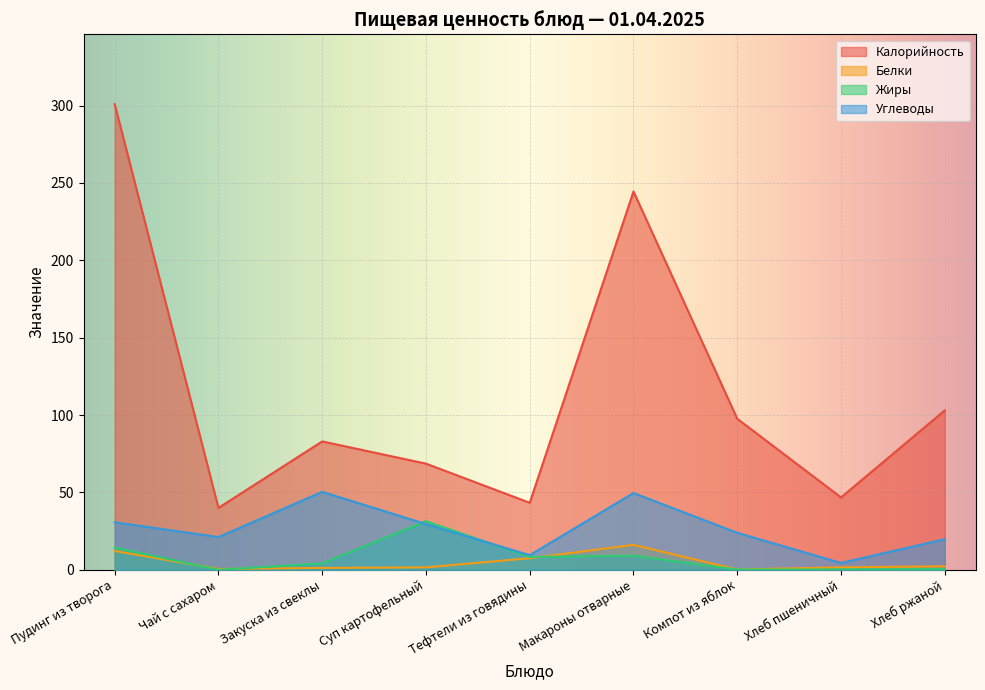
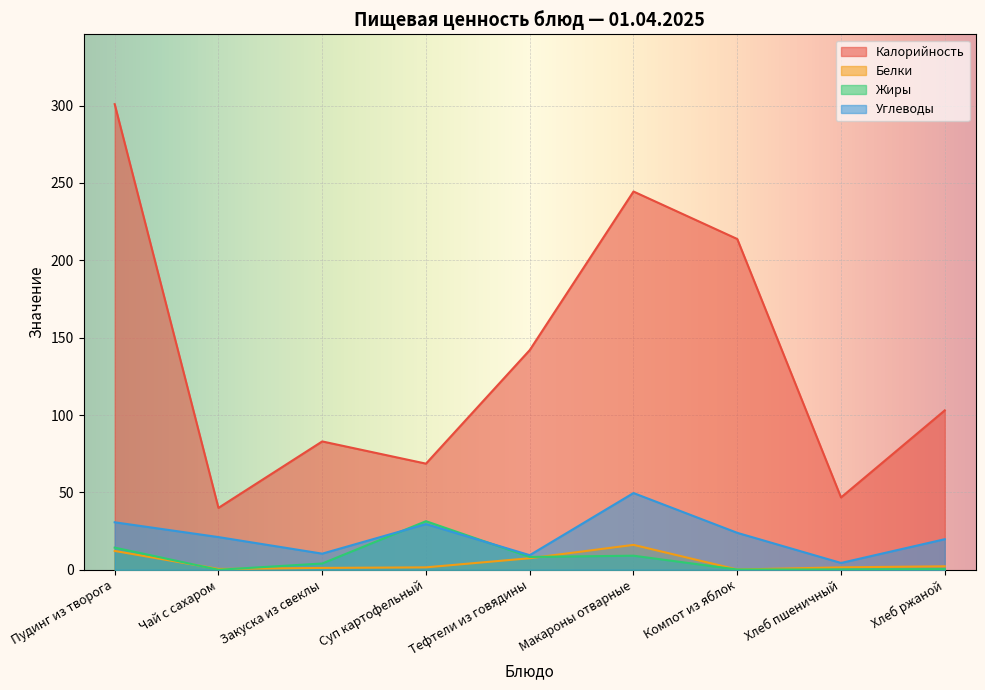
  {
    "Калорийность": {
      "Пудинг из творога": 301,
      "Чай с сахаром": 40,
      "Закуска из свеклы": 83,
      "Суп картофельный": 69,
-     "Тефтели из говядины": 43,
+     "Тефтели из говядины": 142,
      "Макароны отварные": 245,
-     "Компот из яблок": 98,
+     "Компот из яблок": 214,
      "Хлеб пшеничный": 47,
      "Хлеб ржаной": 103
    },
    "Белки": {
      "Пудинг из творога": 12,
      "Закуска из свеклы": 1,
      "Суп картофельный": 2,
      "Макароны отварные": 16,
      "Хлеб ржаной": 2
    },
    "Жиры": {
      "Пудинг из творога": 14,
      "Закуска из свеклы": 4,
      "Суп картофельный": 31,
      "Макароны отварные": 9,
      "Хлеб ржаной": 0
    },
    "Углеводы": {
      "Пудинг из творога": 31,
      "Чай с сахаром": 21,
-     "Закуска из свеклы": 50,
+     "Закуска из свеклы": 10,
      "Суп картофельный": 30,
      "Макароны отварные": 50,
      "Компот из яблок": 24,
      "Хлеб пшеничный": 4,
      "Хлеб ржаной": 20
    }
  }
